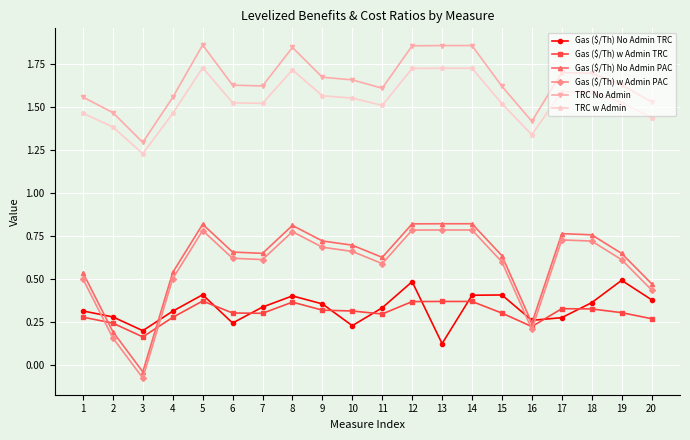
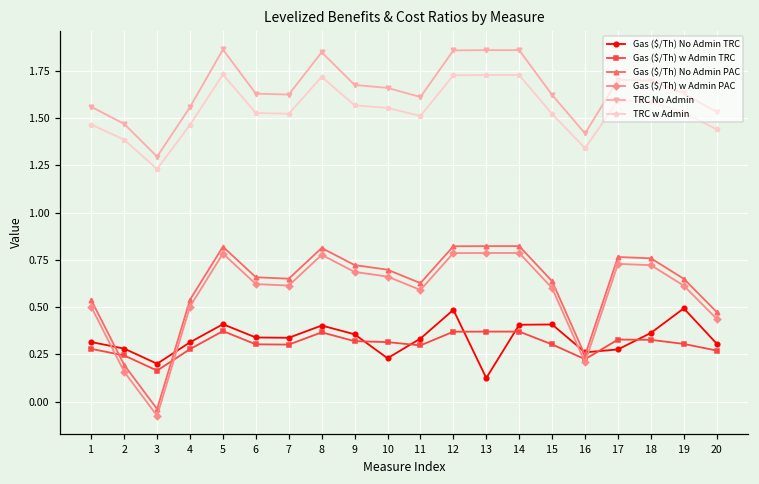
  {
    "Gas ($/Th) No Admin TRC": {
      "1": 0.32,
      "2": 0.28,
      "3": 0.20,
      "4": 0.31,
      "5": 0.41,
-     "6": 0.25,
+     "6": 0.34,
      "7": 0.34,
      "8": 0.40,
      "9": 0.36,
      "10": 0.23,
      "11": 0.33,
      "12": 0.49,
      "13": 0.13,
      "14": 0.41,
      "15": 0.41,
      "16": 0.26,
      "17": 0.28,
      "18": 0.36,
      "19": 0.49,
-     "20": 0.38
+     "20": 0.31
    }
  }
